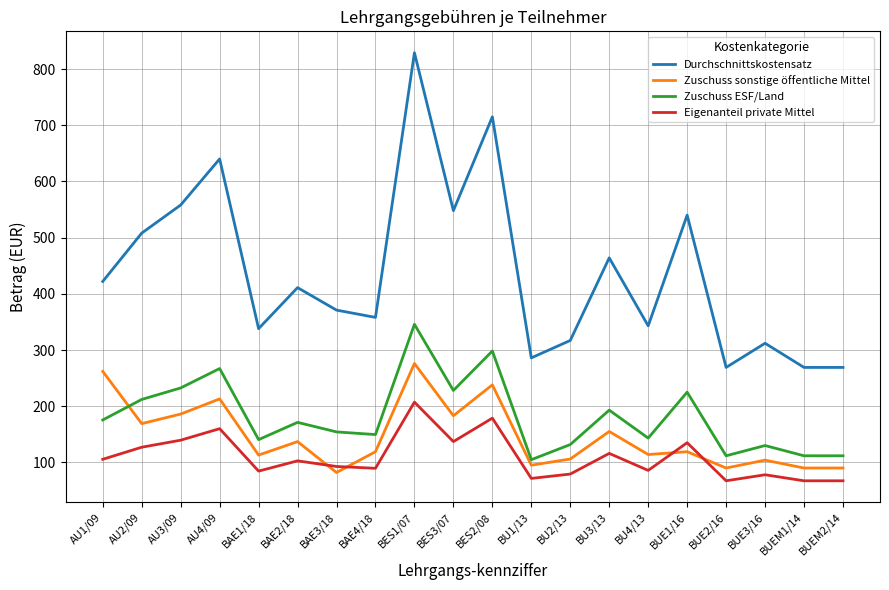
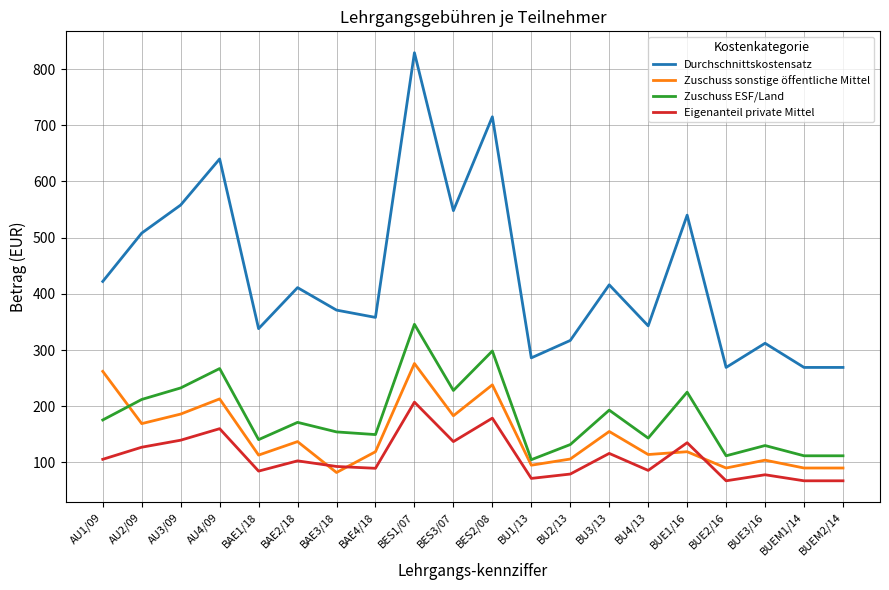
  {
    "Durchschnittskostensatz": {
      "AU1/09": 420,
      "AU2/09": 510,
      "AU3/09": 560,
      "AU4/09": 640,
      "BAE1/18": 340,
      "BAE2/18": 410,
      "BAE3/18": 370,
      "BAE4/18": 360,
      "BES1/07": 830,
      "BES3/07": 550,
      "BES2/08": 720,
      "BU1/13": 290,
      "BU2/13": 320,
-     "BU3/13": 460,
+     "BU3/13": 420,
      "BU4/13": 340,
      "BUE1/16": 540,
      "BUE2/16": 270,
      "BUE3/16": 310,
      "BUEM1/14": 270,
      "BUEM2/14": 270
    },
    "Zuschuss sonstige öffentliche Mittel": {
      "AU1/09": 260,
      "AU2/09": 170,
      "AU3/09": 190,
      "AU4/09": 210,
      "BAE1/18": 110,
      "BAE2/18": 140,
      "BAE3/18": 80,
      "BAE4/18": 120,
      "BES1/07": 280,
      "BES3/07": 180,
      "BES2/08": 240,
      "BU1/13": 100,
      "BU2/13": 110,
      "BU3/13": 160,
      "BU4/13": 110,
      "BUE1/16": 120,
      "BUE2/16": 90,
      "BUE3/16": 100,
      "BUEM1/14": 90,
      "BUEM2/14": 90
    },
    "Zuschuss ESF/Land": {
      "AU1/09": 180,
      "AU2/09": 210,
      "AU3/09": 230,
      "AU4/09": 270,
      "BAE1/18": 140,
      "BAE2/18": 170,
      "BAE3/18": 150,
      "BAE4/18": 150,
      "BES1/07": 350,
      "BES3/07": 230,
      "BES2/08": 300,
      "BU1/13": 100,
      "BU2/13": 130,
      "BU3/13": 190,
      "BU4/13": 140,
      "BUE1/16": 230,
      "BUE2/16": 110,
      "BUE3/16": 130,
      "BUEM1/14": 110,
      "BUEM2/14": 110
    },
    "Eigenanteil private Mittel": {
      "AU1/09": 110,
      "AU2/09": 130,
      "AU3/09": 140,
      "AU4/09": 160,
      "BAE1/18": 80,
      "BAE2/18": 100,
      "BAE3/18": 90,
      "BAE4/18": 90,
      "BES1/07": 210,
      "BES3/07": 140,
      "BES2/08": 180,
      "BU1/13": 70,
      "BU2/13": 80,
      "BU3/13": 120,
      "BU4/13": 90,
      "BUE1/16": 140,
      "BUE2/16": 70,
      "BUE3/16": 80,
      "BUEM1/14": 70,
      "BUEM2/14": 70
    }
  }
